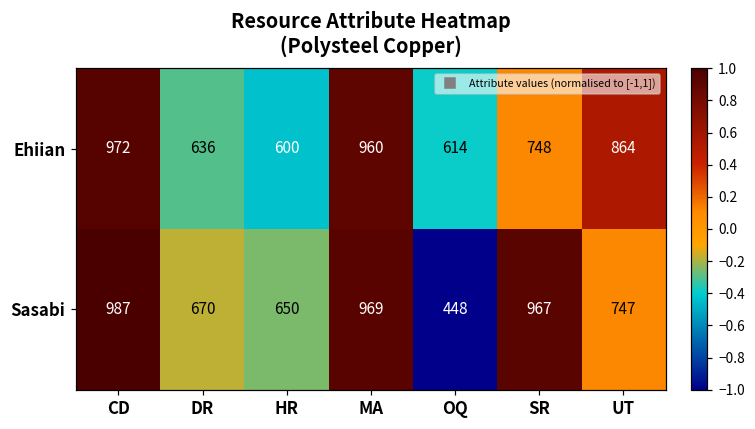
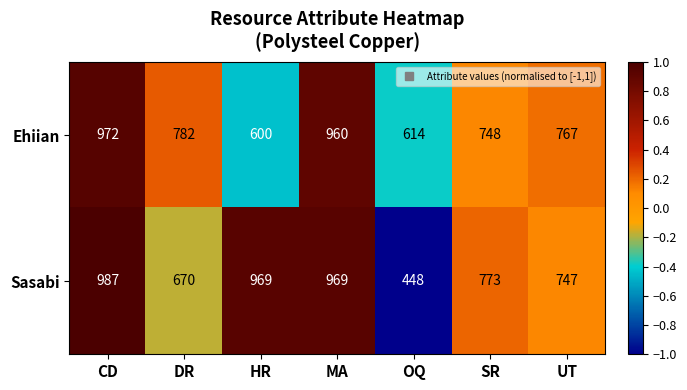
  {
    "Ehiian": {
      "CD": 972,
-     "DR": 636,
+     "DR": 782,
      "HR": 600,
      "MA": 960,
      "OQ": 614,
      "SR": 748,
-     "UT": 864
+     "UT": 767
    },
    "Sasabi": {
      "CD": 987,
      "DR": 670,
-     "HR": 650,
+     "HR": 969,
      "MA": 969,
      "OQ": 448,
-     "SR": 967,
+     "SR": 773,
      "UT": 747
    }
  }
